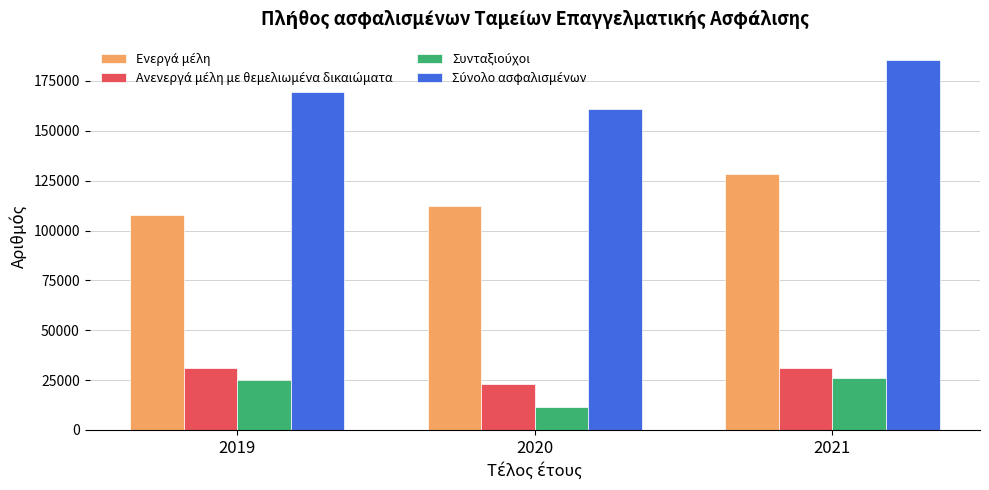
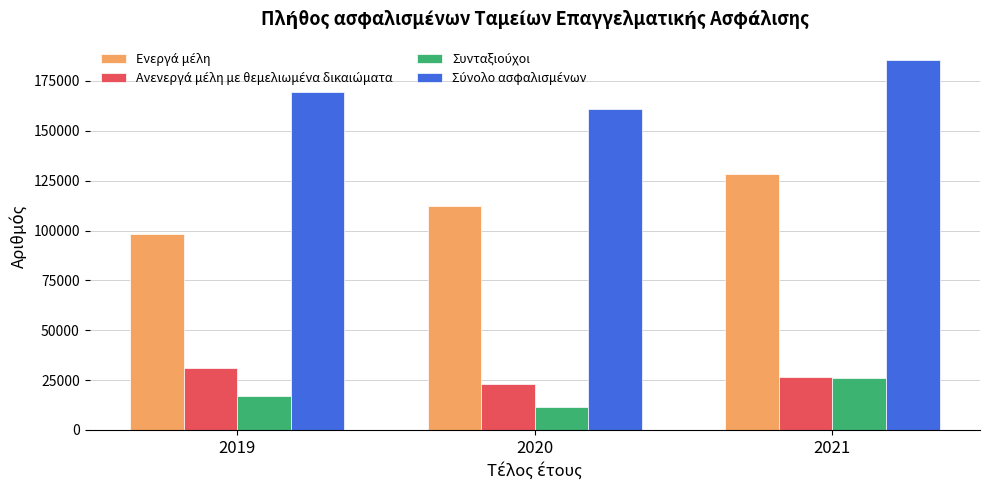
  {
    "Ενεργά μέλη": {
-     "2019": 108000,
+     "2019": 98000,
      "2020": 112000,
      "2021": 128000
    },
    "Ανενεργά μέλη με θεμελιωμένα δικαιώματα": {
      "2019": 31000,
      "2020": 23000,
-     "2021": 31000
+     "2021": 26000
    },
    "Συνταξιούχοι": {
-     "2019": 25000,
+     "2019": 17000,
      "2020": 12000,
      "2021": 26000
    },
    "Σύνολο ασφαλισμένων": {
      "2019": 170000,
      "2020": 161000,
      "2021": 185000
    }
  }
